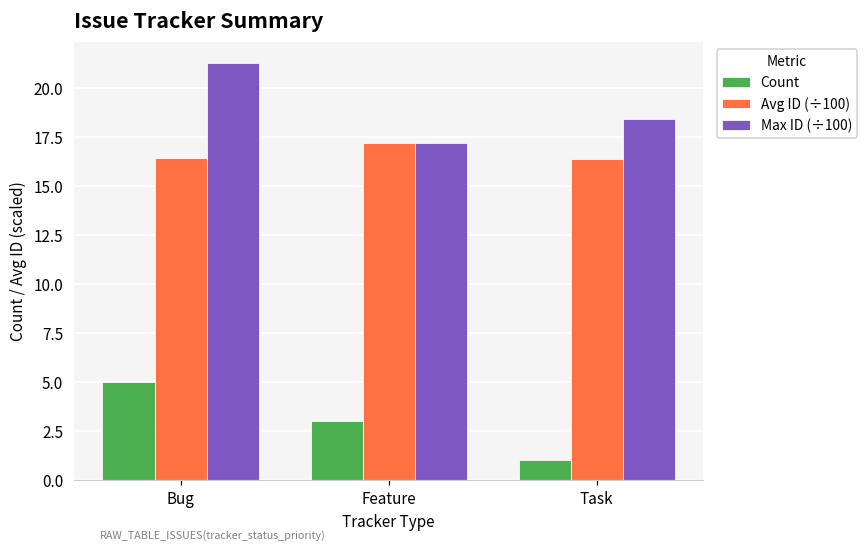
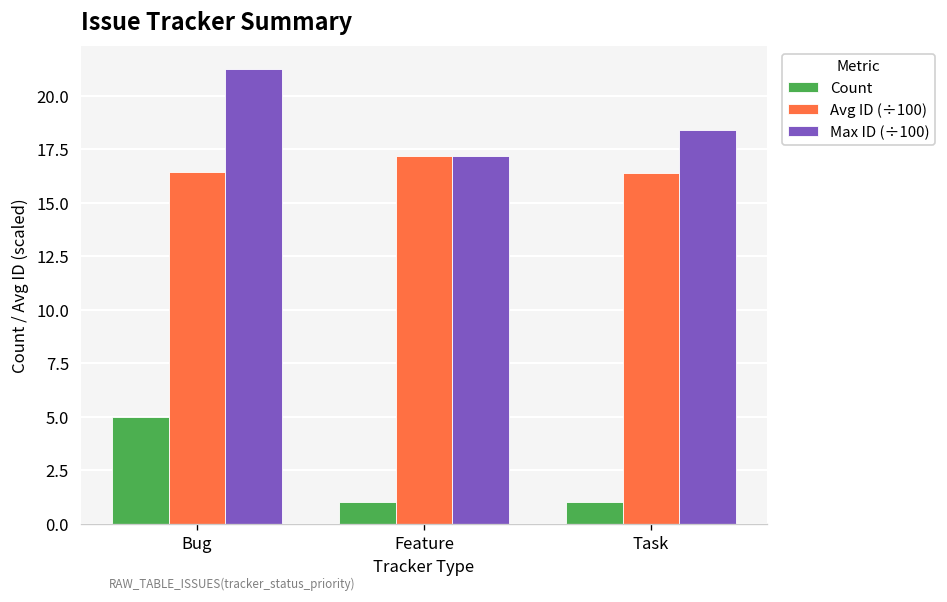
  {
    "Count": {
      "Bug": 5,
-     "Feature": 3,
+     "Feature": 1,
      "Task": 1
    },
    "Avg ID (÷100)": {
      "Bug": 16.4,
      "Feature": 17.2,
      "Task": 16.4
    },
    "Max ID (÷100)": {
      "Bug": 21.3,
      "Feature": 17.2,
      "Task": 18.4
    }
  }
